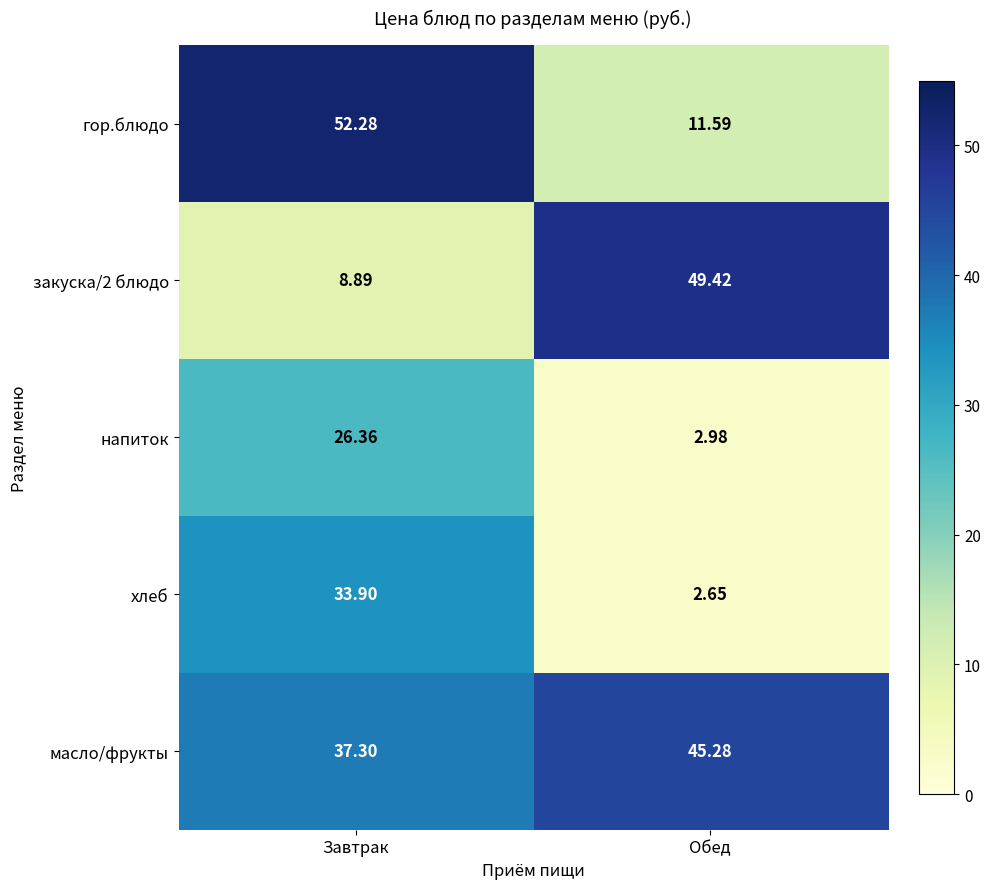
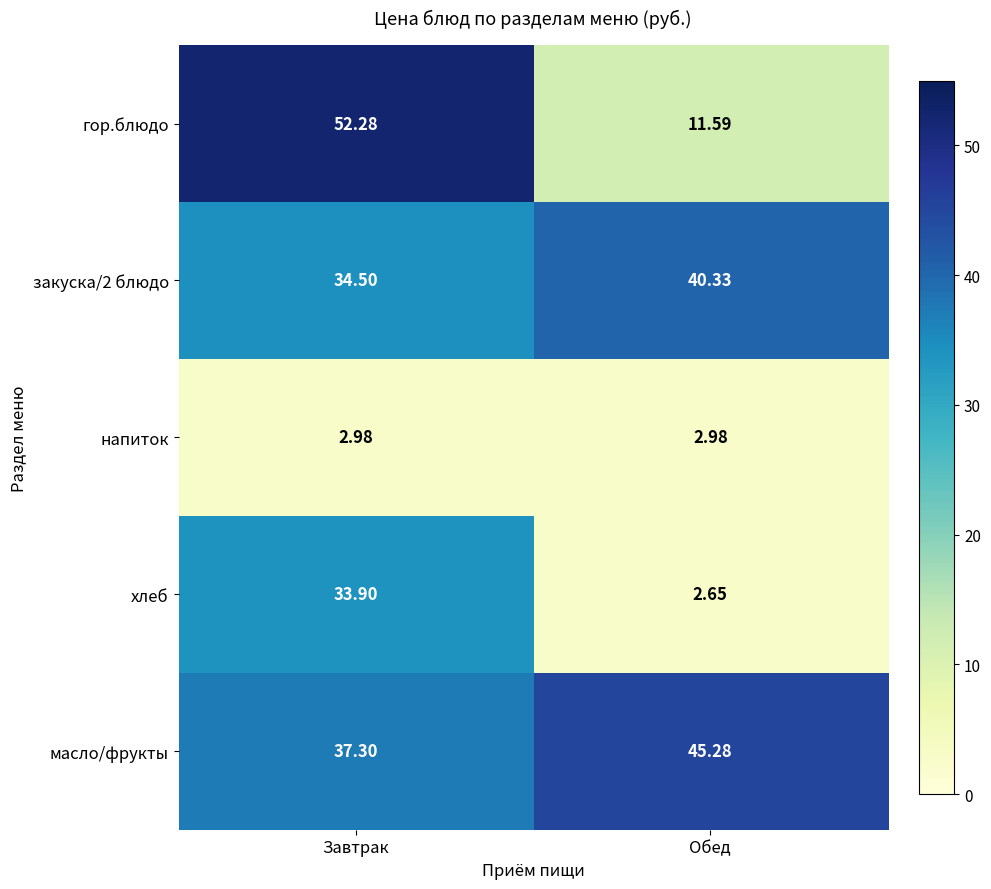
  {
    "гор.блюдо": {
      "Завтрак": 52.28,
      "Обед": 11.59
    },
    "закуска/2 блюдо": {
-     "Завтрак": 8.89,
-     "Обед": 49.42
+     "Завтрак": 34.50,
+     "Обед": 40.33
    },
    "напиток": {
-     "Завтрак": 26.36,
+     "Завтрак": 2.98,
      "Обед": 2.98
    },
    "хлеб": {
      "Завтрак": 33.90,
      "Обед": 2.65
    },
    "масло/фрукты": {
      "Завтрак": 37.30,
      "Обед": 45.28
    }
  }
